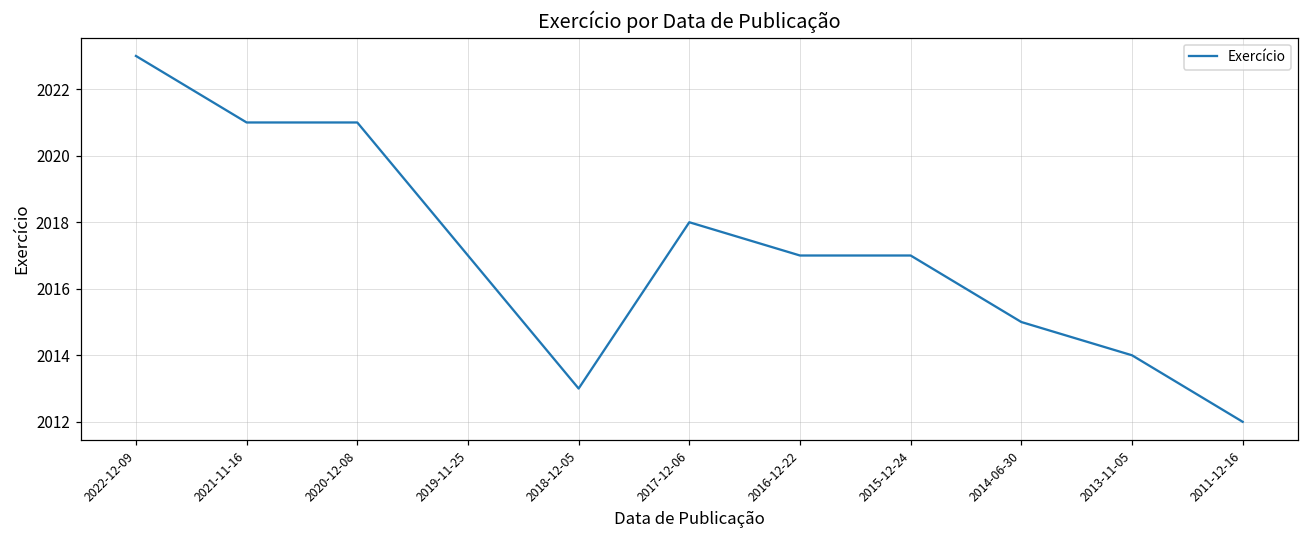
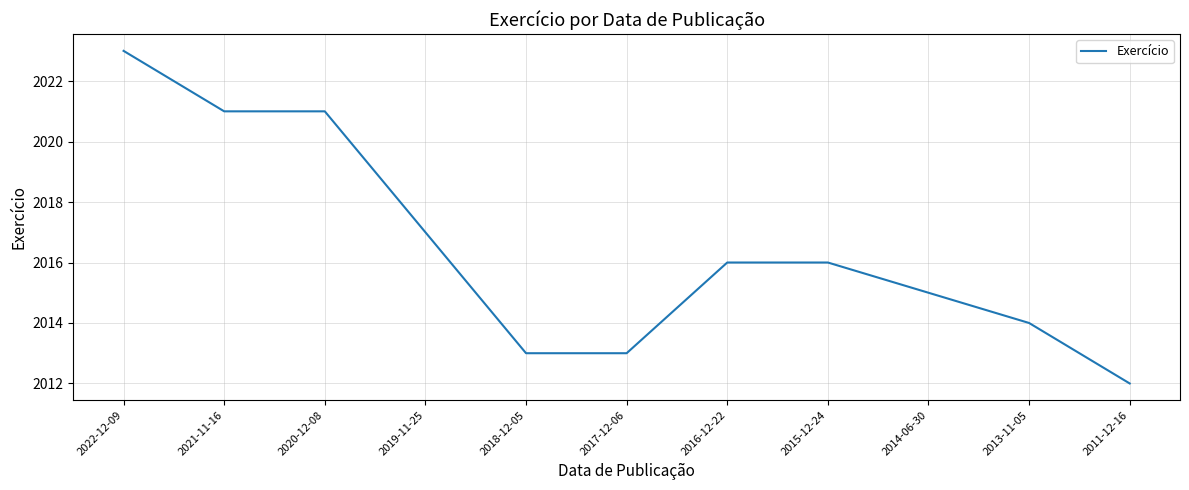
  {
    "2022-12-09": 2023,
    "2021-11-16": 2021,
    "2020-12-08": 2021,
    "2019-11-25": 2017,
    "2018-12-05": 2013,
-   "2017-12-06": 2018,
-   "2016-12-22": 2017,
-   "2015-12-24": 2017,
+   "2017-12-06": 2013,
+   "2016-12-22": 2016,
+   "2015-12-24": 2016,
    "2014-06-30": 2015,
    "2013-11-05": 2014,
    "2011-12-16": 2012
  }
